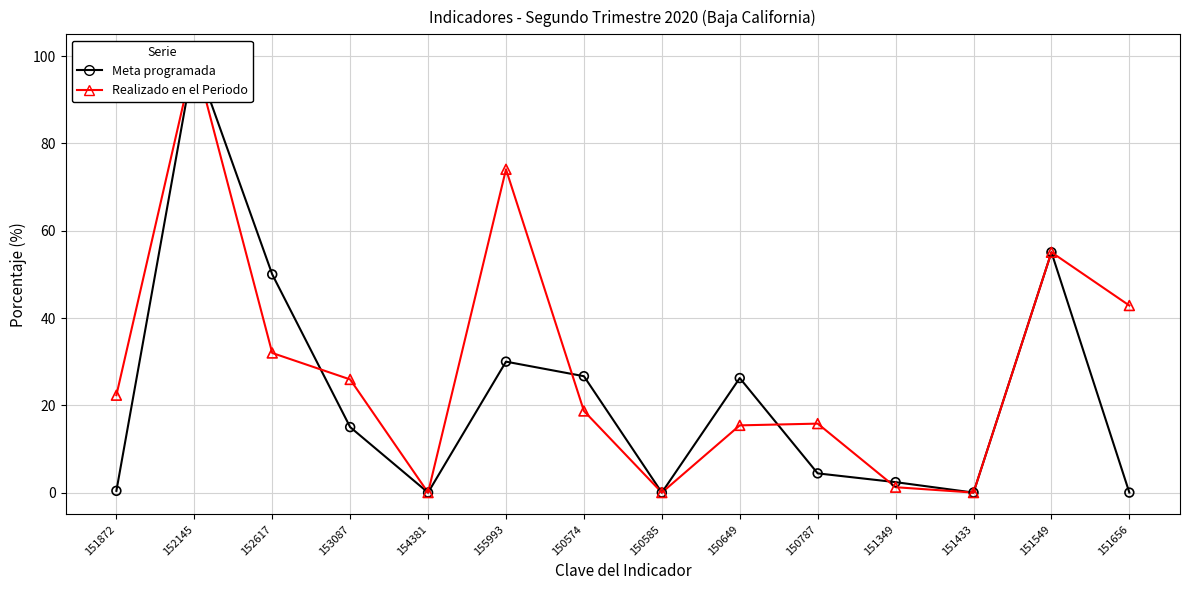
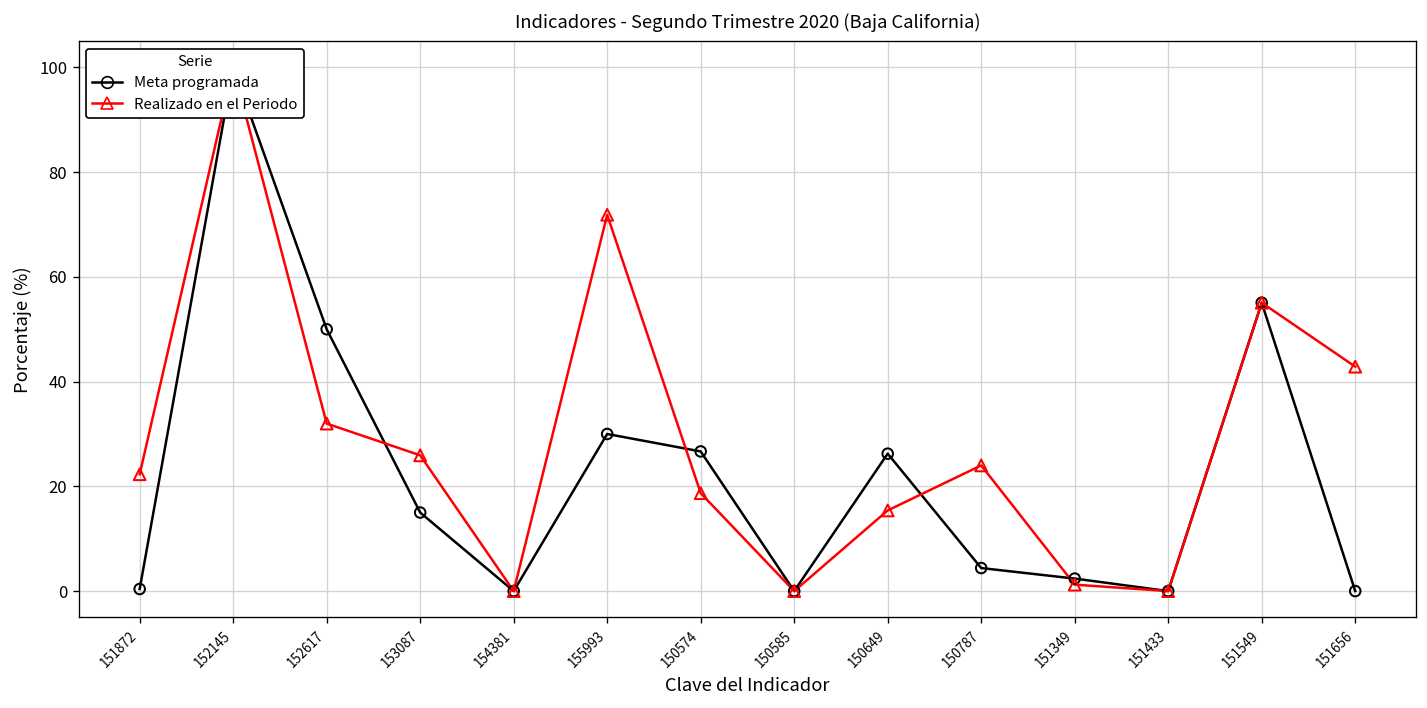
  {
    "Meta programada": {
      "151872": 0,
      "152617": 50,
      "153087": 15,
      "155993": 30,
      "150574": 27,
      "150649": 26,
      "150787": 4,
      "151349": 2,
      "151656": 0
    },
    "Realizado en el Periodo": {
      "151872": 22,
      "152617": 32,
      "153087": 26,
-     "155993": 74,
+     "155993": 72,
      "150574": 19,
      "150649": 15,
-     "150787": 16,
+     "150787": 24,
      "151349": 1,
      "151656": 43
    }
  }
